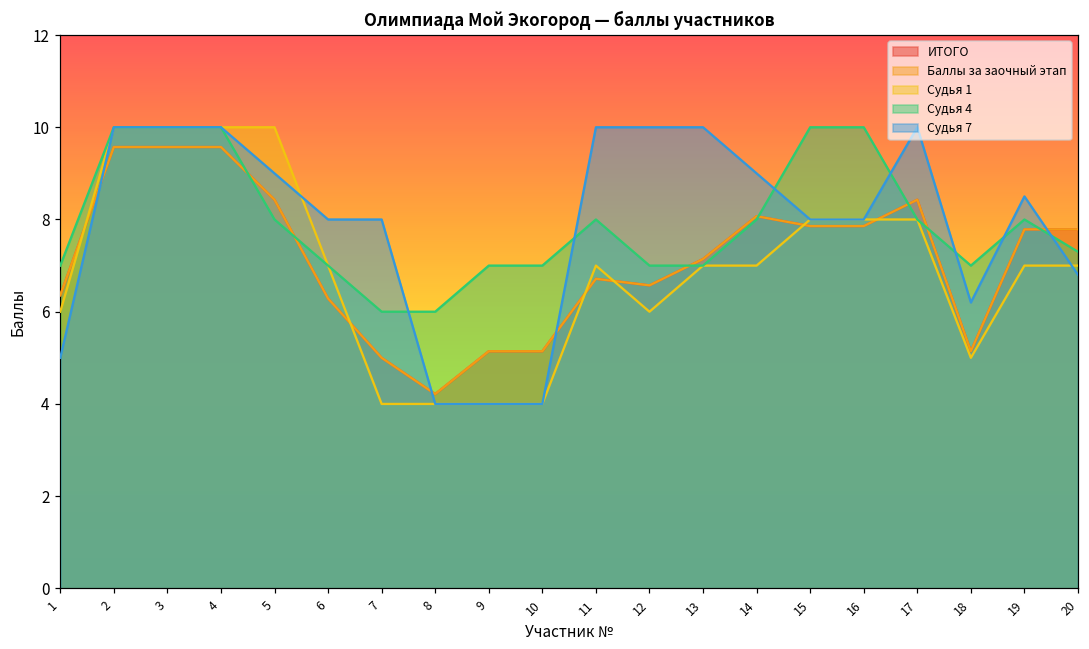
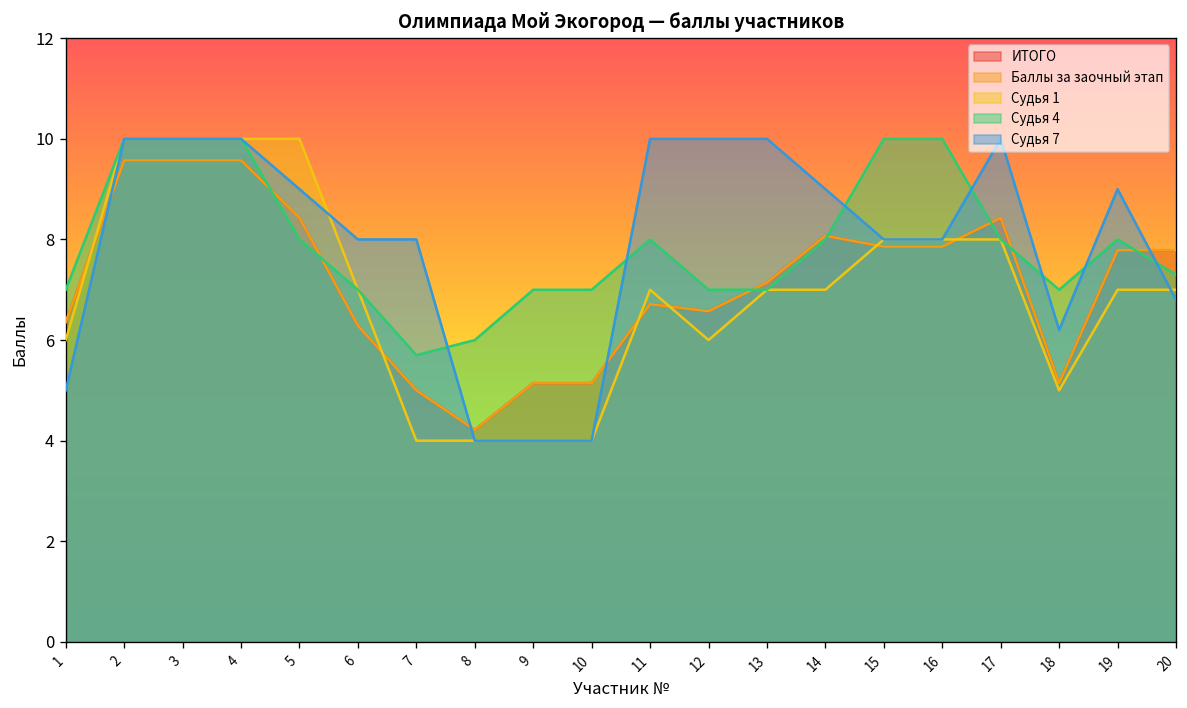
  {
    "Судья 4": {
      "1": 7.0,
      "5": 8.0,
-     "7": 6.0,
+     "7": 5.7,
      "8": 6.0,
      "9": 7.0,
      "10": 7.0,
      "11": 8.0,
      "12": 7.0,
      "14": 8.0,
      "15": 10.0,
      "16": 10.0,
      "18": 7.0,
      "19": 8.0,
      "20": 7.3
    },
    "Судья 7": {
      "1": 5.0,
      "5": 9.0,
      "6": 8.0,
      "7": 8.0,
      "11": 10.0,
      "12": 10.0,
      "13": 10.0,
      "14": 9.0,
      "18": 6.2,
-     "19": 8.5,
+     "19": 9.0,
      "20": 6.8
    }
  }
